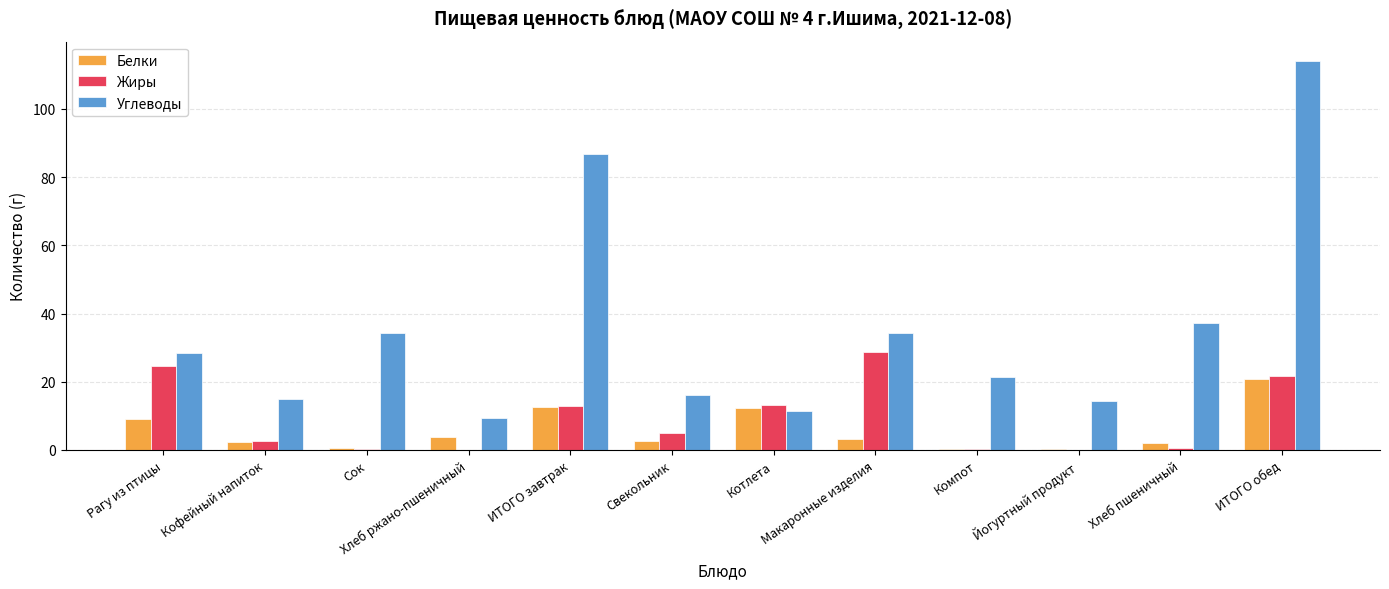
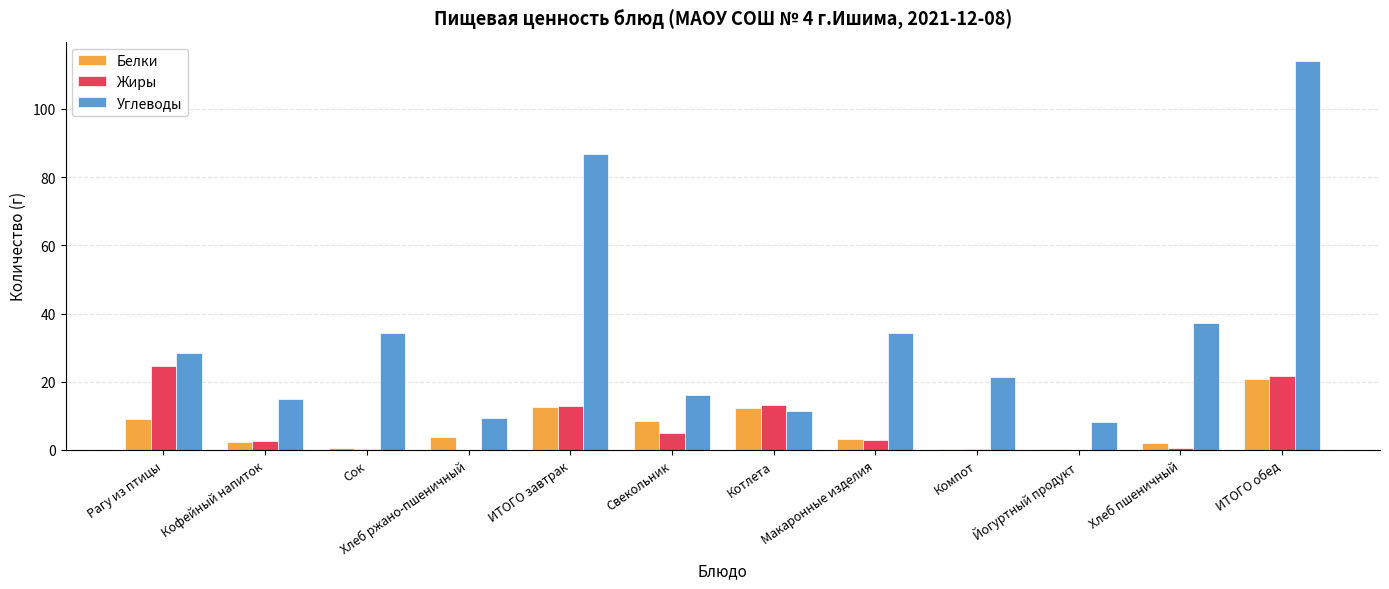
  {
    "Белки": {
      "Рагу из птицы": 9,
      "Кофейный напиток": 2,
      "Хлеб ржано-пшеничный": 4,
      "ИТОГО завтрак": 13,
-     "Свекольник": 3,
+     "Свекольник": 9,
      "Котлета": 12,
      "Макаронные изделия": 3,
      "Хлеб пшеничный": 2,
      "ИТОГО обед": 21
    },
    "Жиры": {
      "Рагу из птицы": 25,
      "Кофейный напиток": 3,
      "ИТОГО завтрак": 13,
      "Свекольник": 5,
      "Котлета": 13,
-     "Макаронные изделия": 29,
+     "Макаронные изделия": 3,
      "Йогуртный продукт": 0,
      "ИТОГО обед": 22
    },
    "Углеводы": {
      "Рагу из птицы": 28,
      "Кофейный напиток": 15,
      "Сок": 34,
      "Хлеб ржано-пшеничный": 9,
      "ИТОГО завтрак": 87,
      "Свекольник": 16,
      "Котлета": 11,
      "Макаронные изделия": 34,
      "Компот": 22,
-     "Йогуртный продукт": 14,
+     "Йогуртный продукт": 8,
      "Хлеб пшеничный": 37,
      "ИТОГО обед": 114
    }
  }
